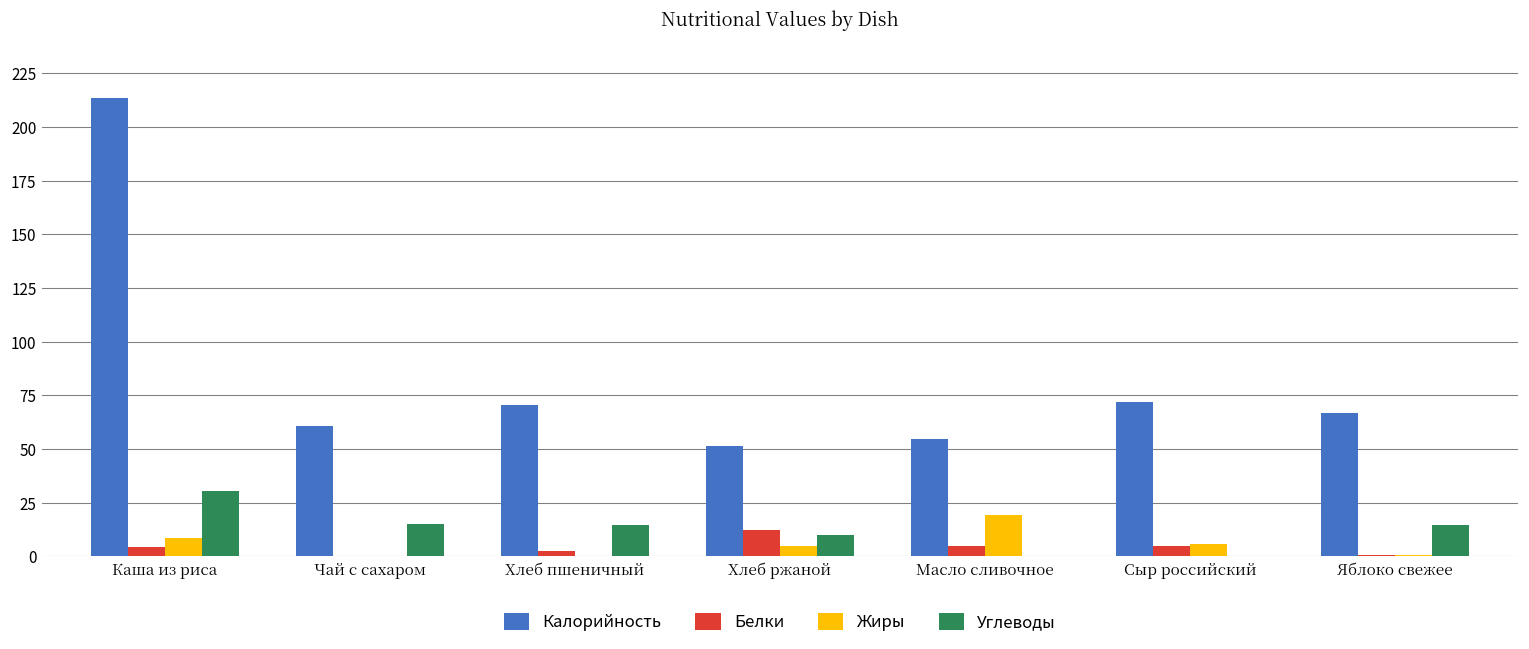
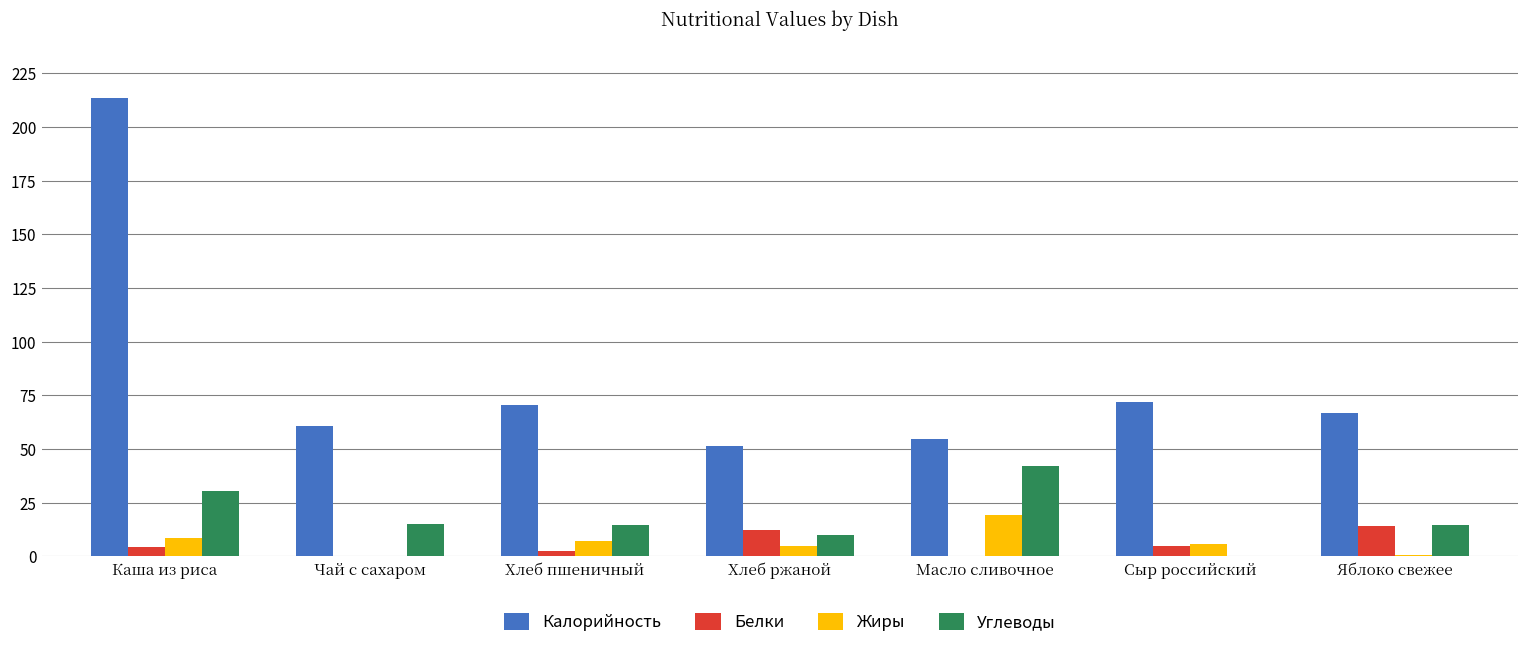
  {
    "Калорийность": {
      "Каша из риса": 214,
      "Чай с сахаром": 61,
      "Хлеб пшеничный": 70,
      "Хлеб ржаной": 51,
      "Масло сливочное": 54,
      "Сыр российский": 72,
      "Яблоко свежее": 67
    },
    "Белки": {
      "Каша из риса": 4,
      "Хлеб пшеничный": 2,
      "Хлеб ржаной": 12,
-     "Масло сливочное": 5,
+     "Масло сливочное": 0,
      "Сыр российский": 5,
-     "Яблоко свежее": 1
+     "Яблоко свежее": 14
    },
    "Жиры": {
      "Каша из риса": 8,
-     "Хлеб пшеничный": 0,
+     "Хлеб пшеничный": 7,
      "Хлеб ржаной": 5,
      "Масло сливочное": 19,
      "Сыр российский": 6
    },
    "Углеводы": {
      "Каша из риса": 30,
      "Чай с сахаром": 15,
      "Хлеб пшеничный": 15,
      "Хлеб ржаной": 10,
-     "Масло сливочное": 0,
+     "Масло сливочное": 42,
      "Сыр российский": 0,
      "Яблоко свежее": 15
    }
  }
